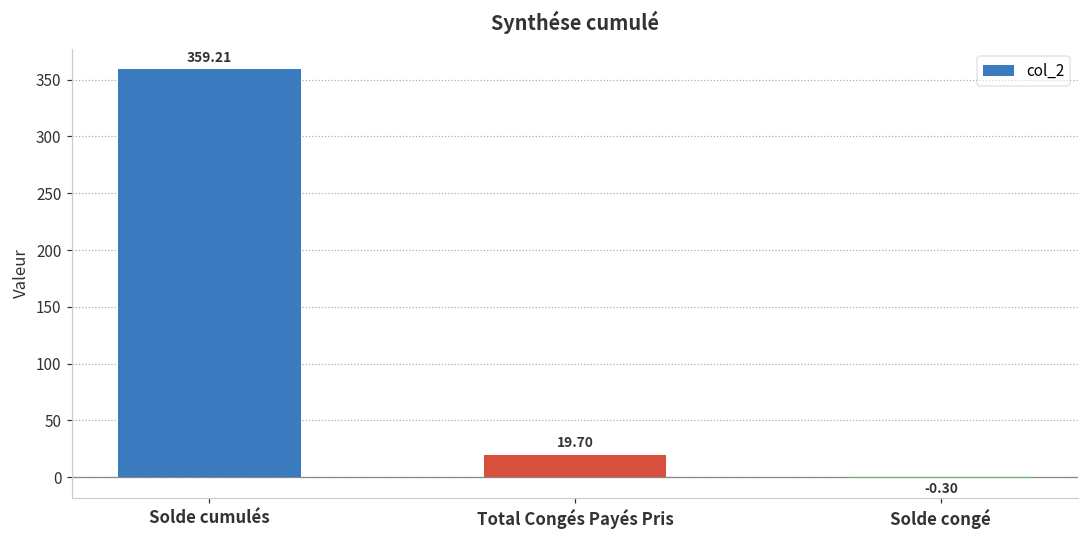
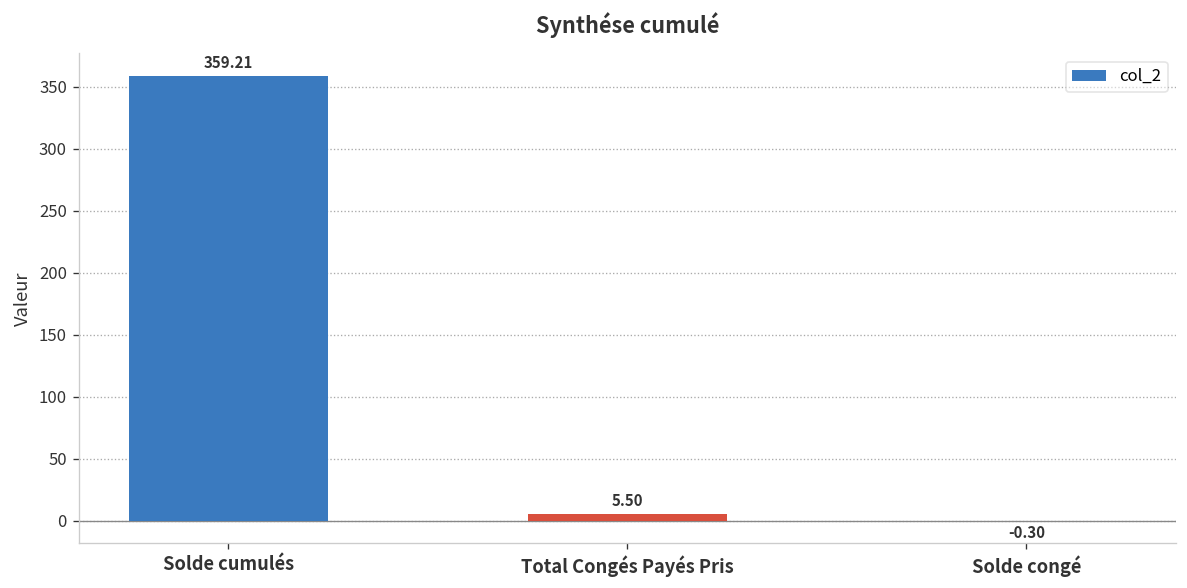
  {
    "Solde cumulés": 359.21,
-   "Total Congés Payés Pris": 19.70,
+   "Total Congés Payés Pris": 5.50,
    "Solde congé": -0.30
  }
